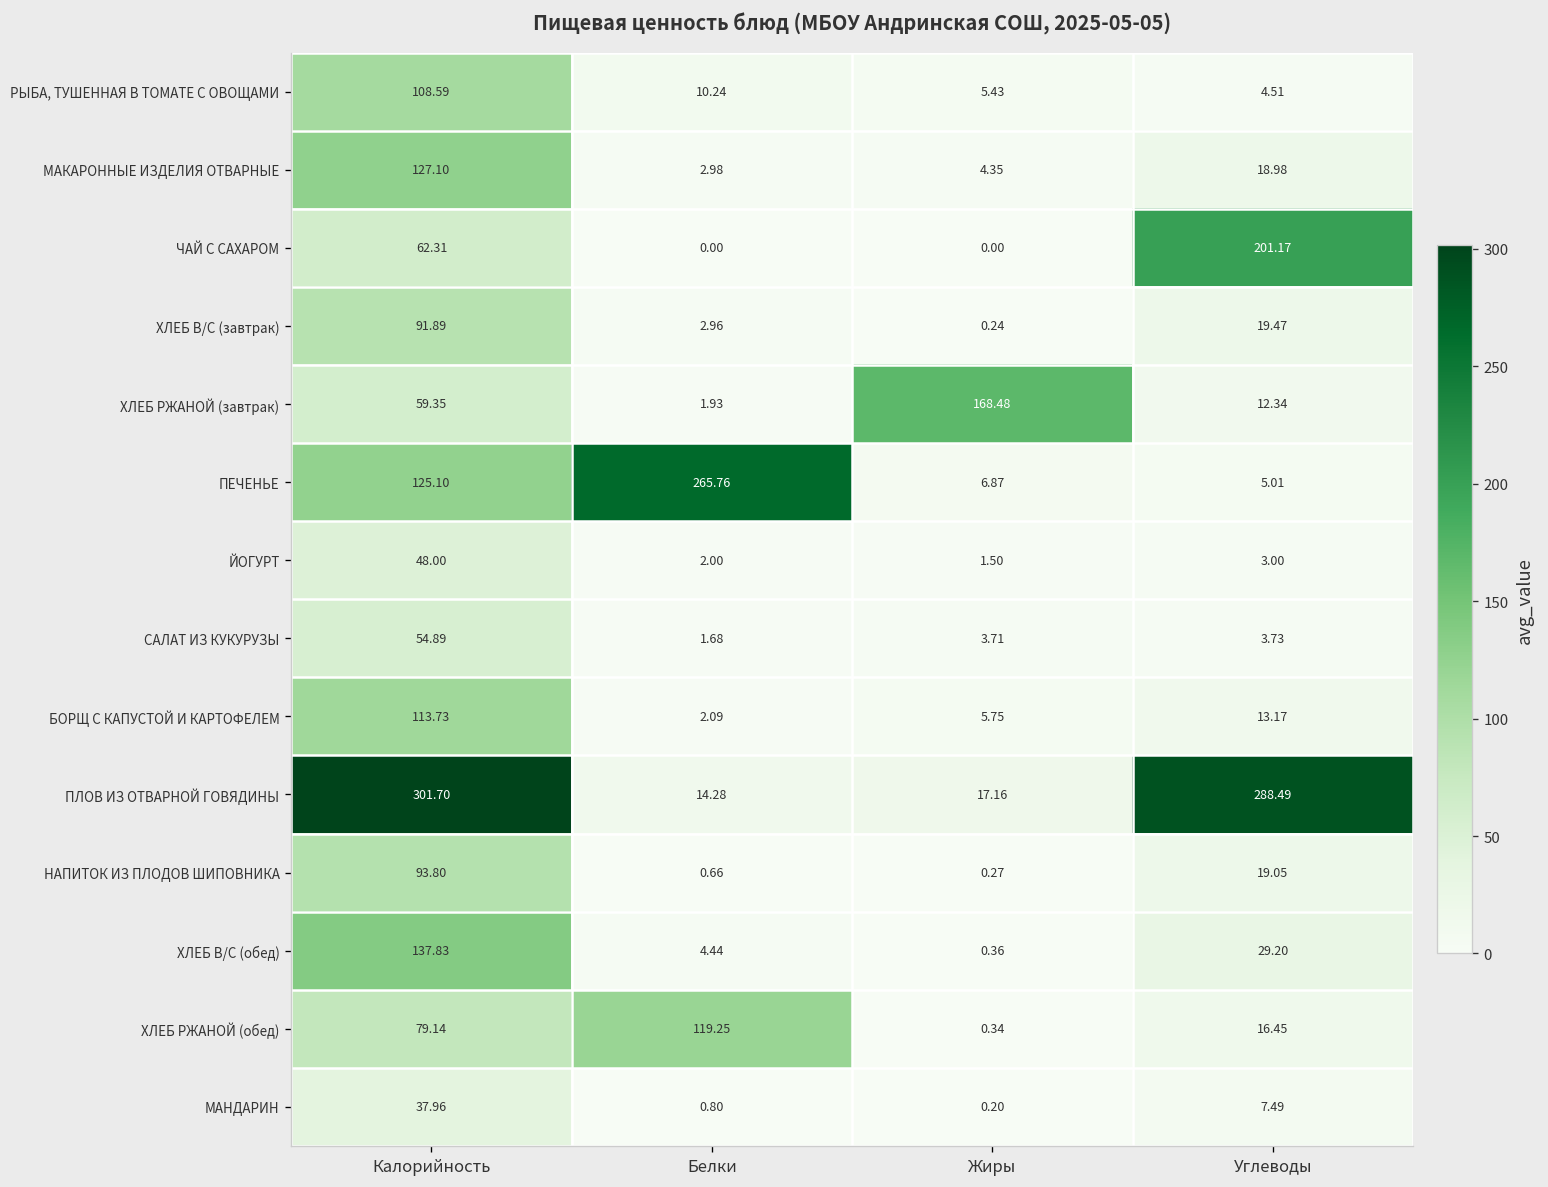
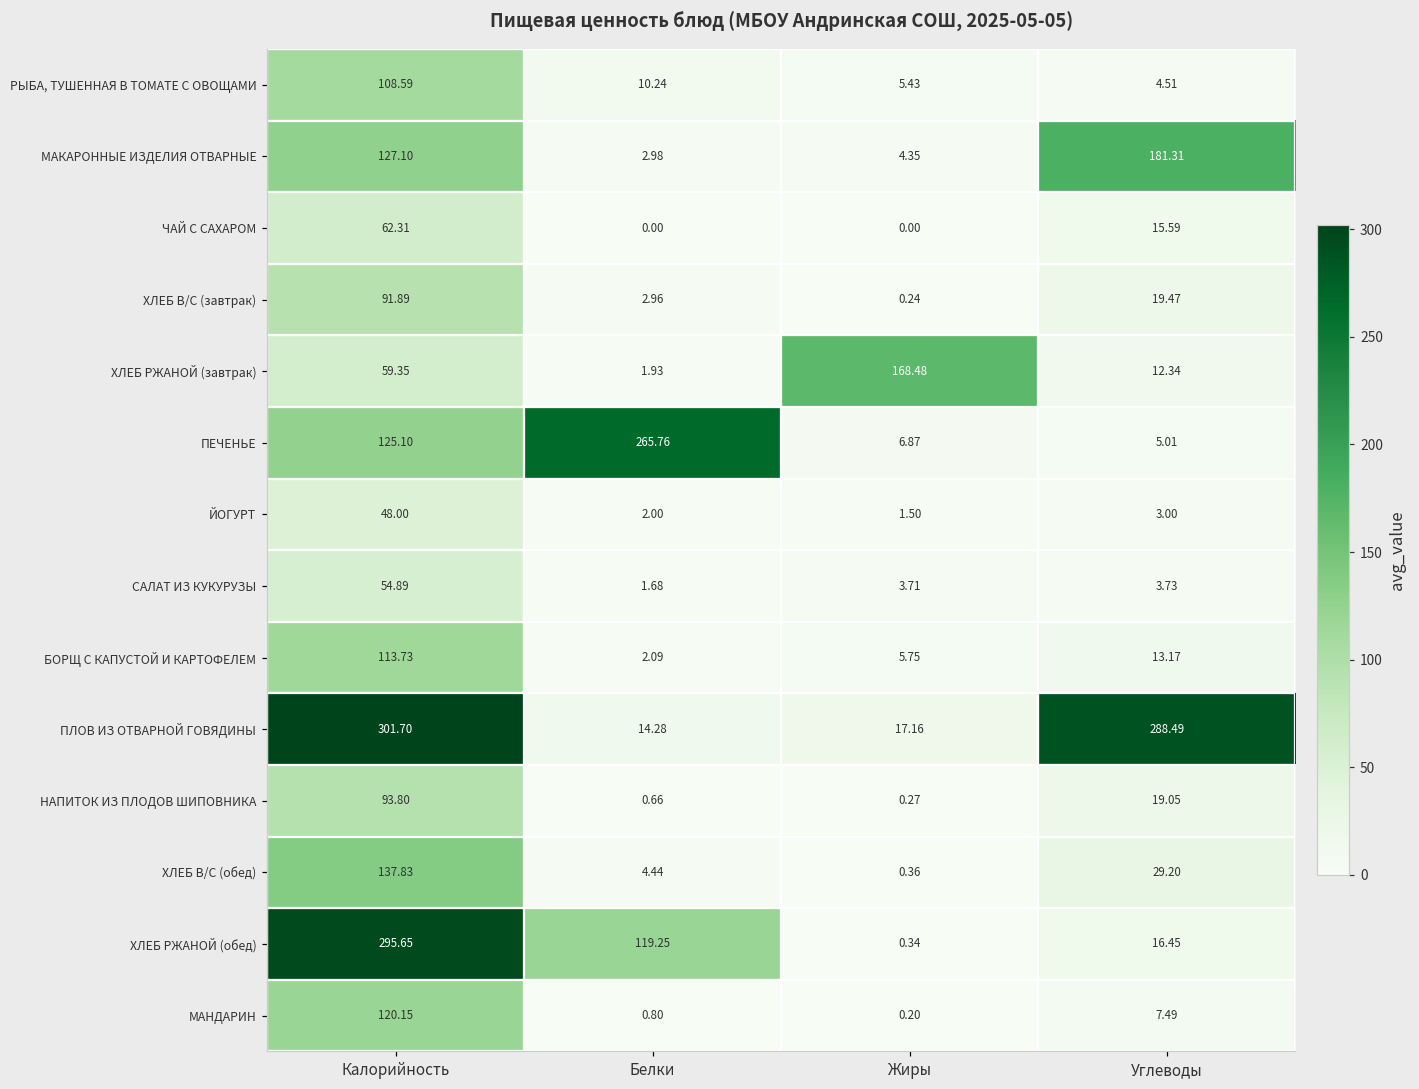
  {
    "РЫБА, ТУШЕННАЯ В ТОМАТЕ С ОВОЩАМИ": {
      "Калорийность": 108.59,
      "Белки": 10.24,
      "Жиры": 5.43,
      "Углеводы": 4.51
    },
    "МАКАРОННЫЕ ИЗДЕЛИЯ ОТВАРНЫЕ": {
      "Калорийность": 127.10,
      "Белки": 2.98,
      "Жиры": 4.35,
-     "Углеводы": 18.98
+     "Углеводы": 181.31
    },
    "ЧАЙ С САХАРОМ": {
      "Калорийность": 62.31,
      "Белки": 0.00,
      "Жиры": 0.00,
-     "Углеводы": 201.17
+     "Углеводы": 15.59
    },
    "ХЛЕБ В/С (завтрак)": {
      "Калорийность": 91.89,
      "Белки": 2.96,
      "Жиры": 0.24,
      "Углеводы": 19.47
    },
    "ХЛЕБ РЖАНОЙ (завтрак)": {
      "Калорийность": 59.35,
      "Белки": 1.93,
      "Жиры": 168.48,
      "Углеводы": 12.34
    },
    "ПЕЧЕНЬЕ": {
      "Калорийность": 125.10,
      "Белки": 265.76,
      "Жиры": 6.87,
      "Углеводы": 5.01
    },
    "ЙОГУРТ": {
      "Калорийность": 48.00,
      "Белки": 2.00,
      "Жиры": 1.50,
      "Углеводы": 3.00
    },
    "САЛАТ ИЗ КУКУРУЗЫ": {
      "Калорийность": 54.89,
      "Белки": 1.68,
      "Жиры": 3.71,
      "Углеводы": 3.73
    },
    "БОРЩ С КАПУСТОЙ И КАРТОФЕЛЕМ": {
      "Калорийность": 113.73,
      "Белки": 2.09,
      "Жиры": 5.75,
      "Углеводы": 13.17
    },
    "ПЛОВ ИЗ ОТВАРНОЙ ГОВЯДИНЫ": {
      "Калорийность": 301.70,
      "Белки": 14.28,
      "Жиры": 17.16,
      "Углеводы": 288.49
    },
    "НАПИТОК ИЗ ПЛОДОВ ШИПОВНИКА": {
      "Калорийность": 93.80,
      "Белки": 0.66,
      "Жиры": 0.27,
      "Углеводы": 19.05
    },
    "ХЛЕБ В/С (обед)": {
      "Калорийность": 137.83,
      "Белки": 4.44,
      "Жиры": 0.36,
      "Углеводы": 29.20
    },
    "ХЛЕБ РЖАНОЙ (обед)": {
-     "Калорийность": 79.14,
+     "Калорийность": 295.65,
      "Белки": 119.25,
      "Жиры": 0.34,
      "Углеводы": 16.45
    },
    "МАНДАРИН": {
-     "Калорийность": 37.96,
+     "Калорийность": 120.15,
      "Белки": 0.80,
      "Жиры": 0.20,
      "Углеводы": 7.49
    }
  }
